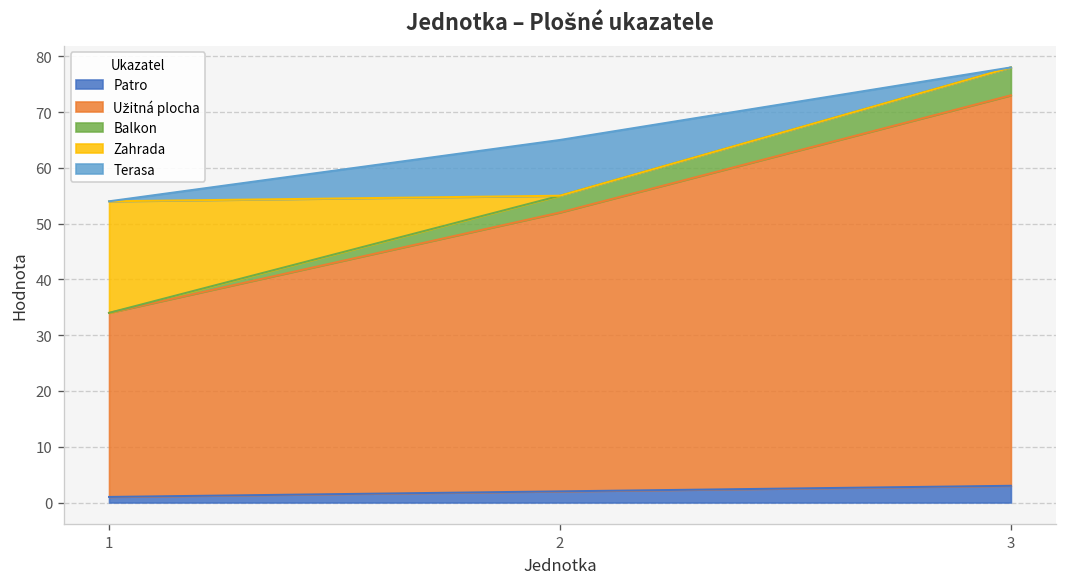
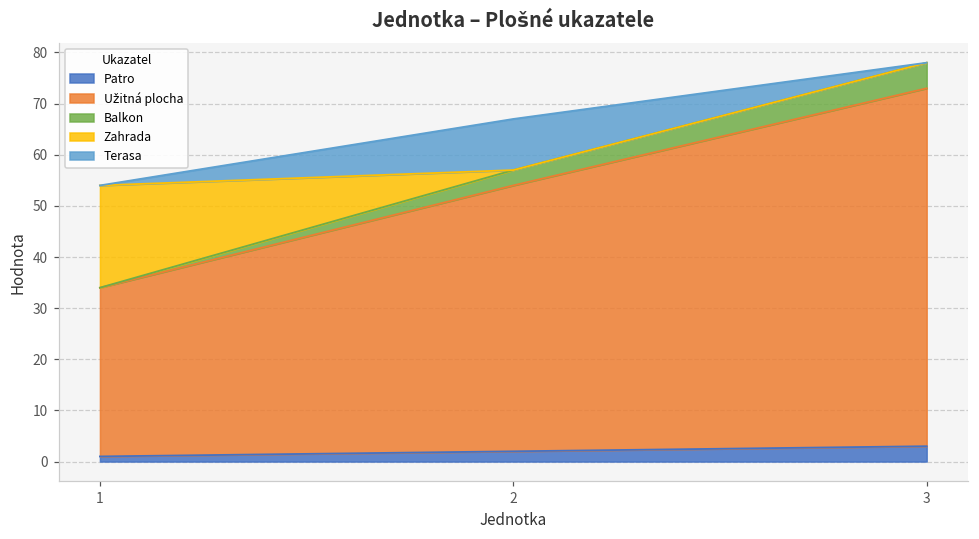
  {
    "Užitná plocha": {
-     "2": 50,
+     "2": 52,
      "3": 70
    }
  }
